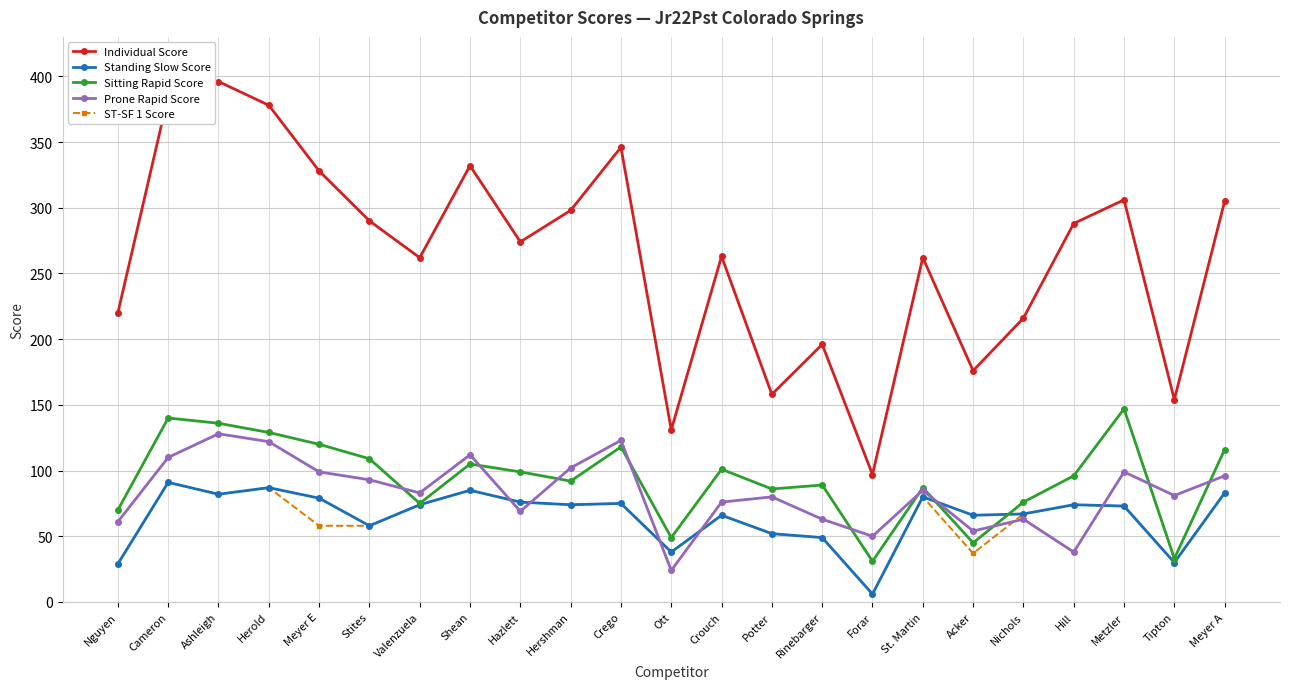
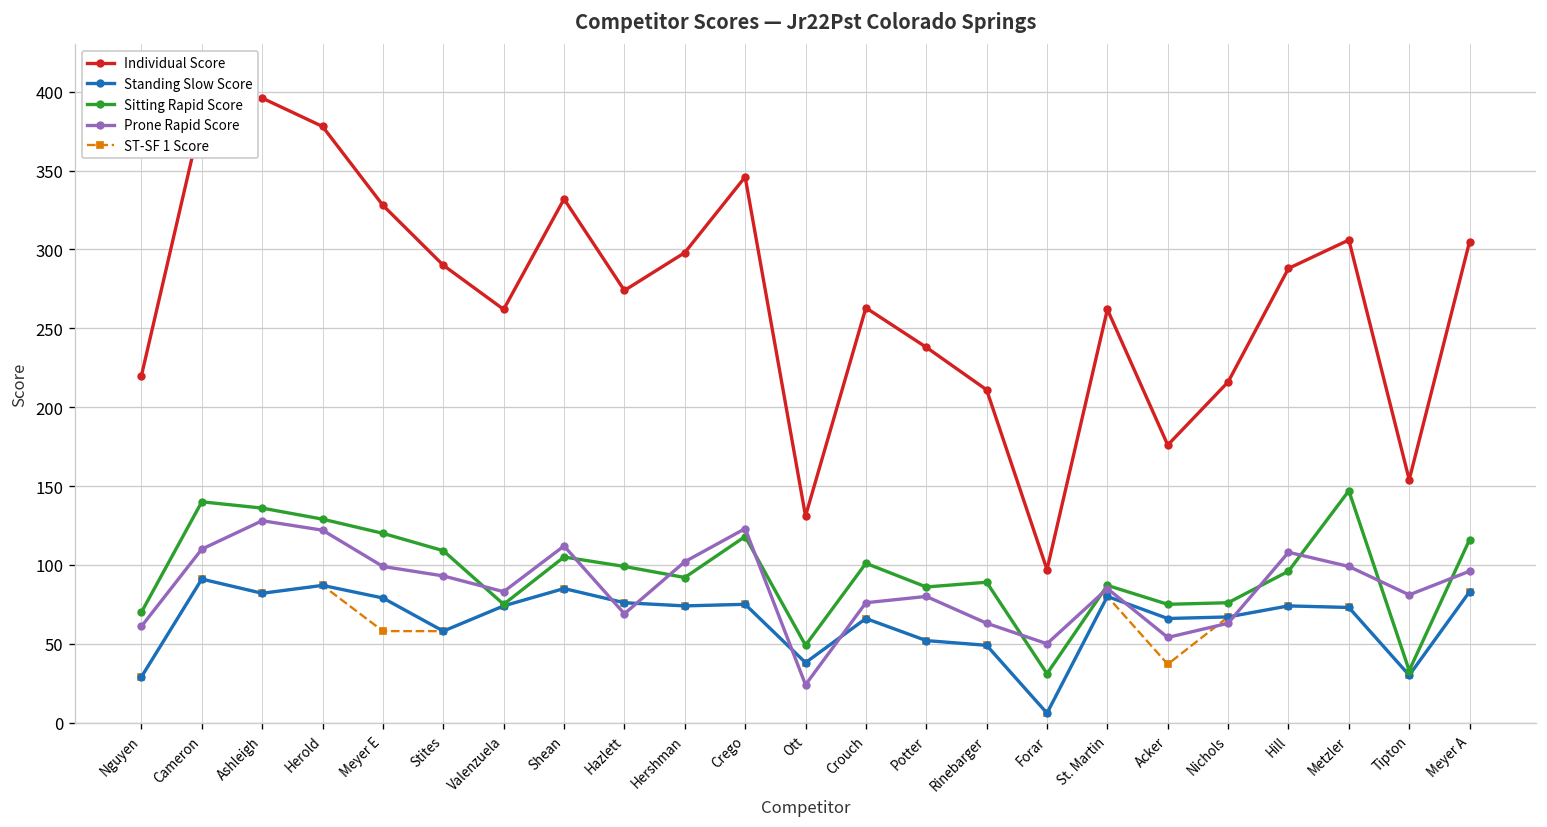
  {
    "Individual Score": {
      "Nguyen": 220,
      "Ashleigh": 396,
      "Herold": 378,
      "Meyer E": 328,
      "Stites": 290,
      "Valenzuela": 262,
      "Shean": 332,
      "Hazlett": 274,
      "Hershman": 298,
      "Crego": 346,
      "Ott": 131,
      "Crouch": 263,
-     "Potter": 158,
-     "Rinebarger": 196,
+     "Potter": 238,
+     "Rinebarger": 211,
      "Forar": 97,
      "St. Martin": 262,
      "Acker": 176,
      "Nichols": 216,
      "Hill": 288,
      "Metzler": 306,
      "Tipton": 154,
      "Meyer A": 305
    },
    "Standing Slow Score": {
      "Meyer E": 79,
      "Acker": 66
    },
    "Sitting Rapid Score": {
      "Nguyen": 70,
      "Cameron": 140,
      "Ashleigh": 136,
      "Herold": 129,
      "Meyer E": 120,
      "Stites": 109,
      "Shean": 105,
      "Hazlett": 99,
      "Hershman": 92,
      "Crego": 118,
      "Ott": 49,
      "Crouch": 101,
      "Potter": 86,
      "Rinebarger": 89,
      "Forar": 31,
      "St. Martin": 87,
-     "Acker": 45,
+     "Acker": 75,
      "Nichols": 76,
      "Hill": 96,
      "Metzler": 147,
      "Tipton": 33,
      "Meyer A": 116
    },
    "Prone Rapid Score": {
      "Nguyen": 61,
      "Cameron": 110,
      "Ashleigh": 128,
      "Herold": 122,
      "Meyer E": 99,
      "Stites": 93,
      "Valenzuela": 83,
      "Shean": 112,
      "Hazlett": 69,
      "Hershman": 102,
      "Crego": 123,
      "Ott": 24,
      "Crouch": 76,
      "Potter": 80,
      "Rinebarger": 63,
      "Forar": 50,
      "St. Martin": 85,
      "Acker": 54,
      "Nichols": 63,
-     "Hill": 38,
+     "Hill": 108,
      "Metzler": 99,
      "Tipton": 81,
      "Meyer A": 96
    },
    "ST-SF 1 Score": {
      "Meyer E": 58,
      "Acker": 37
    }
  }
